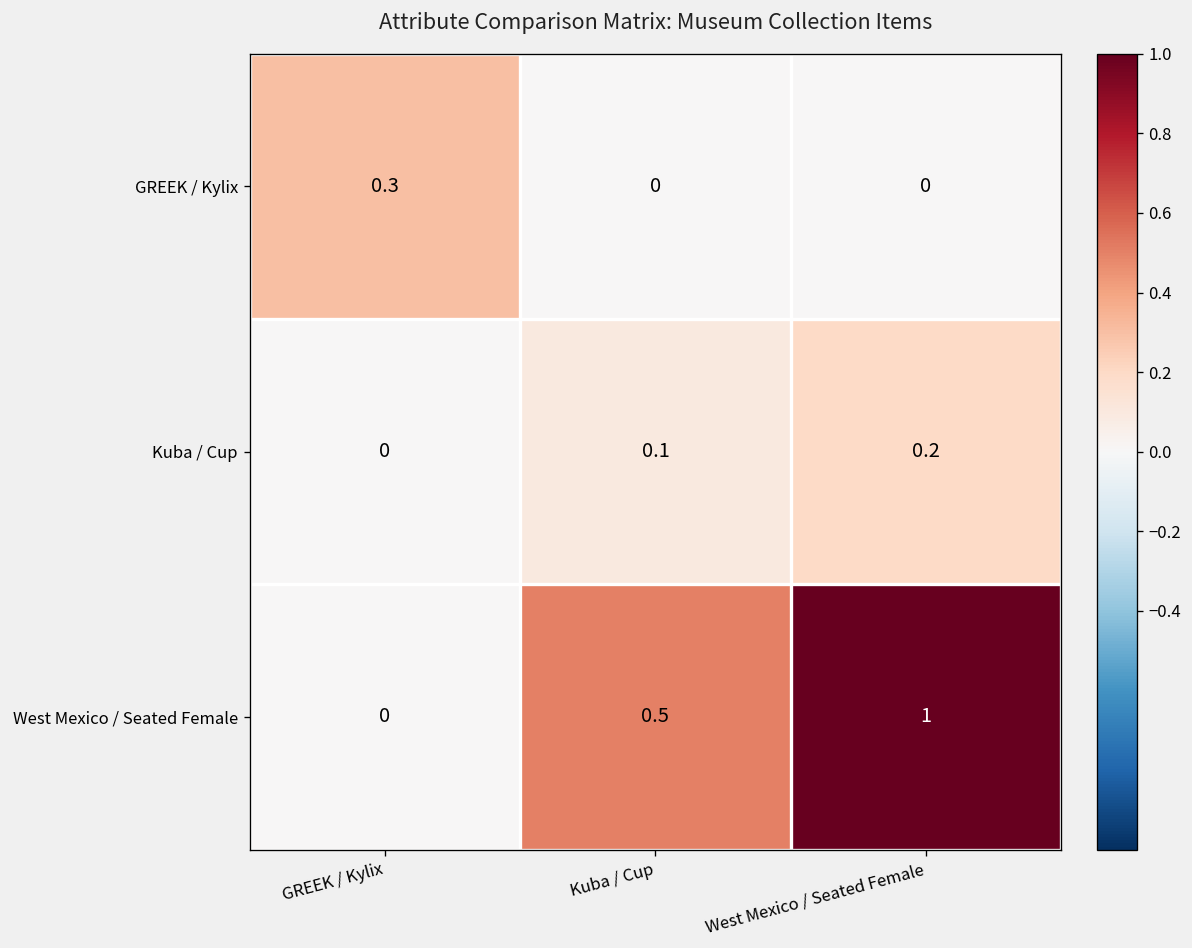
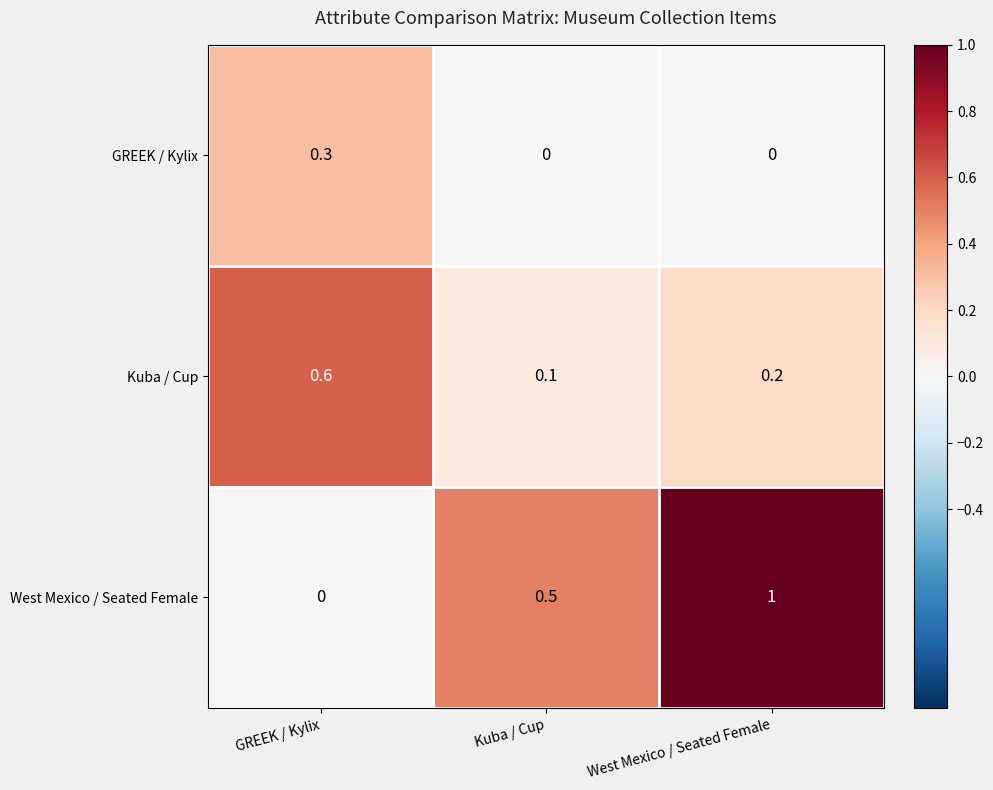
  {
    "GREEK / Kylix": {
      "GREEK / Kylix": 0.3,
      "Kuba / Cup": 0,
      "West Mexico / Seated Female": 0
    },
    "Kuba / Cup": {
-     "GREEK / Kylix": 0,
+     "GREEK / Kylix": 0.6,
      "Kuba / Cup": 0.1,
      "West Mexico / Seated Female": 0.2
    },
    "West Mexico / Seated Female": {
      "GREEK / Kylix": 0,
      "Kuba / Cup": 0.5,
      "West Mexico / Seated Female": 1
    }
  }
